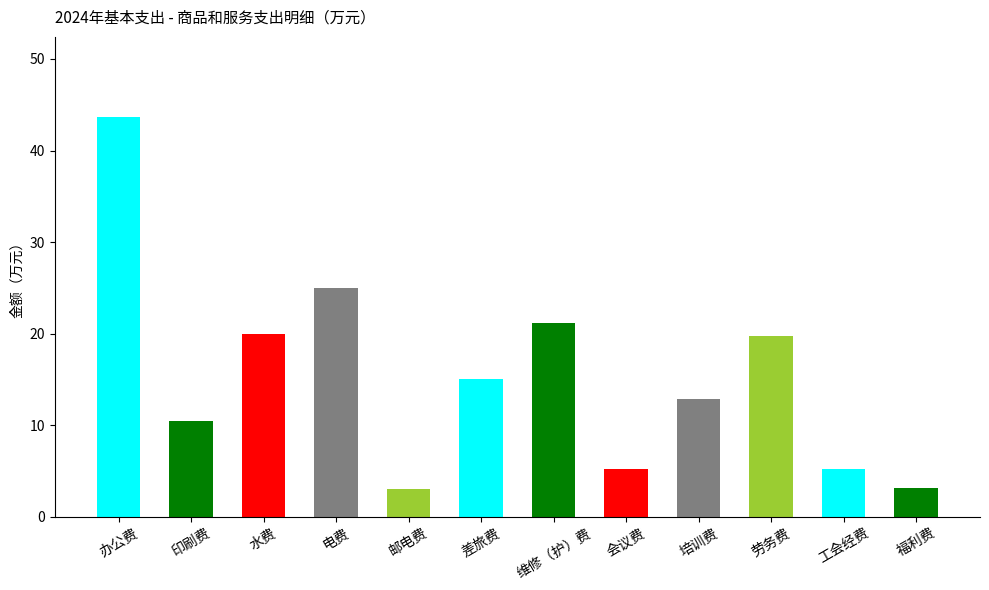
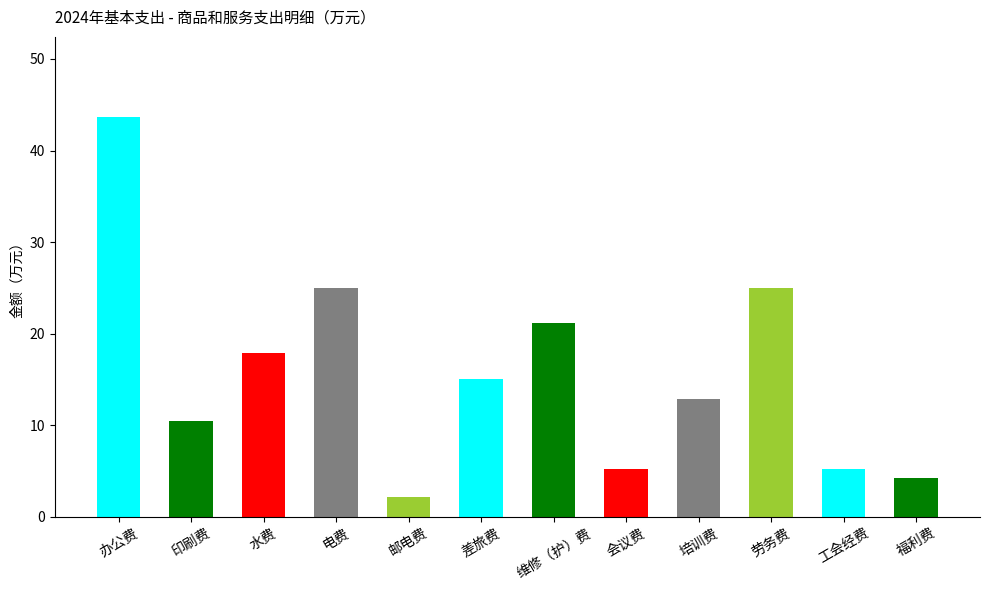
  {
    "办公费": 44,
    "印刷费": 10,
-   "水费": 20,
+   "水费": 18,
    "电费": 25,
-   "邮电费": 3,
+   "邮电费": 2,
    "差旅费": 15,
    "维修（护）费": 21,
    "会议费": 5,
    "培训费": 13,
-   "劳务费": 20,
+   "劳务费": 25,
    "工会经费": 5,
-   "福利费": 3
+   "福利费": 4
  }
